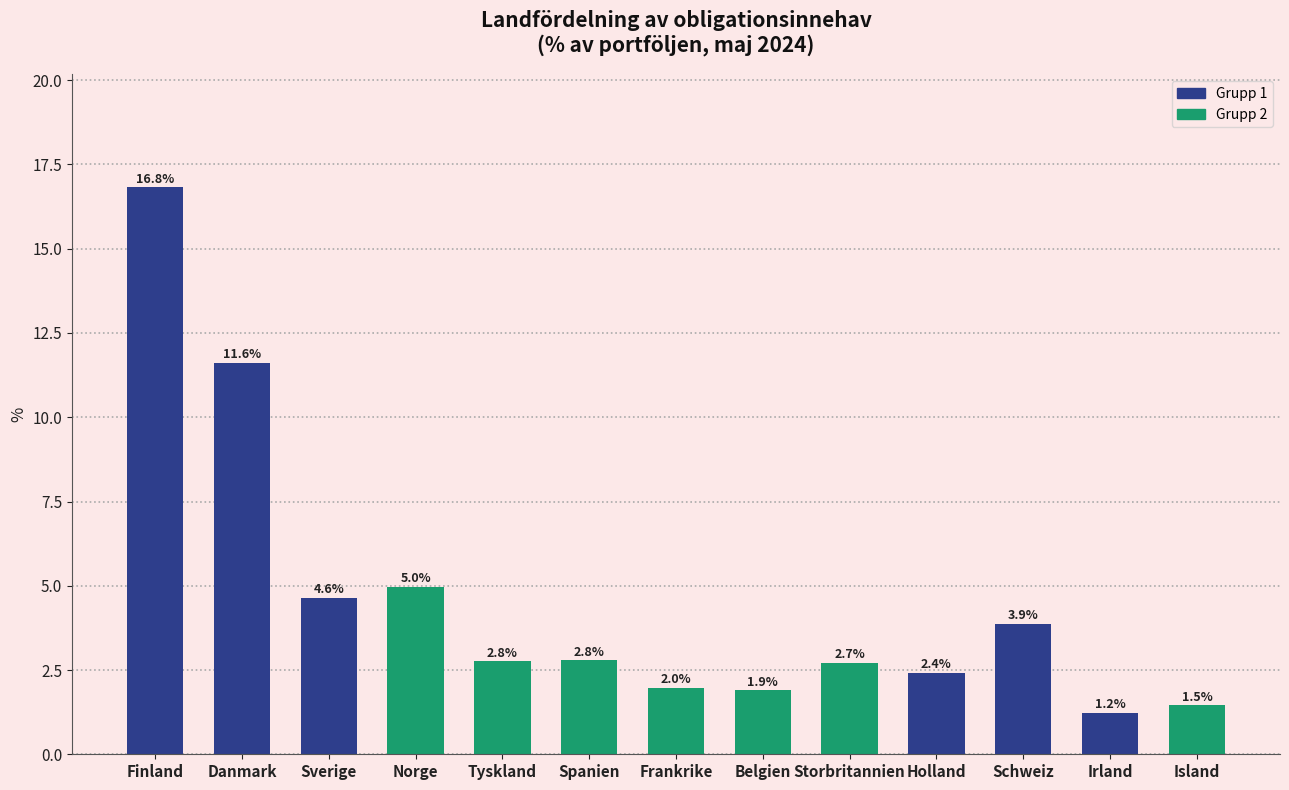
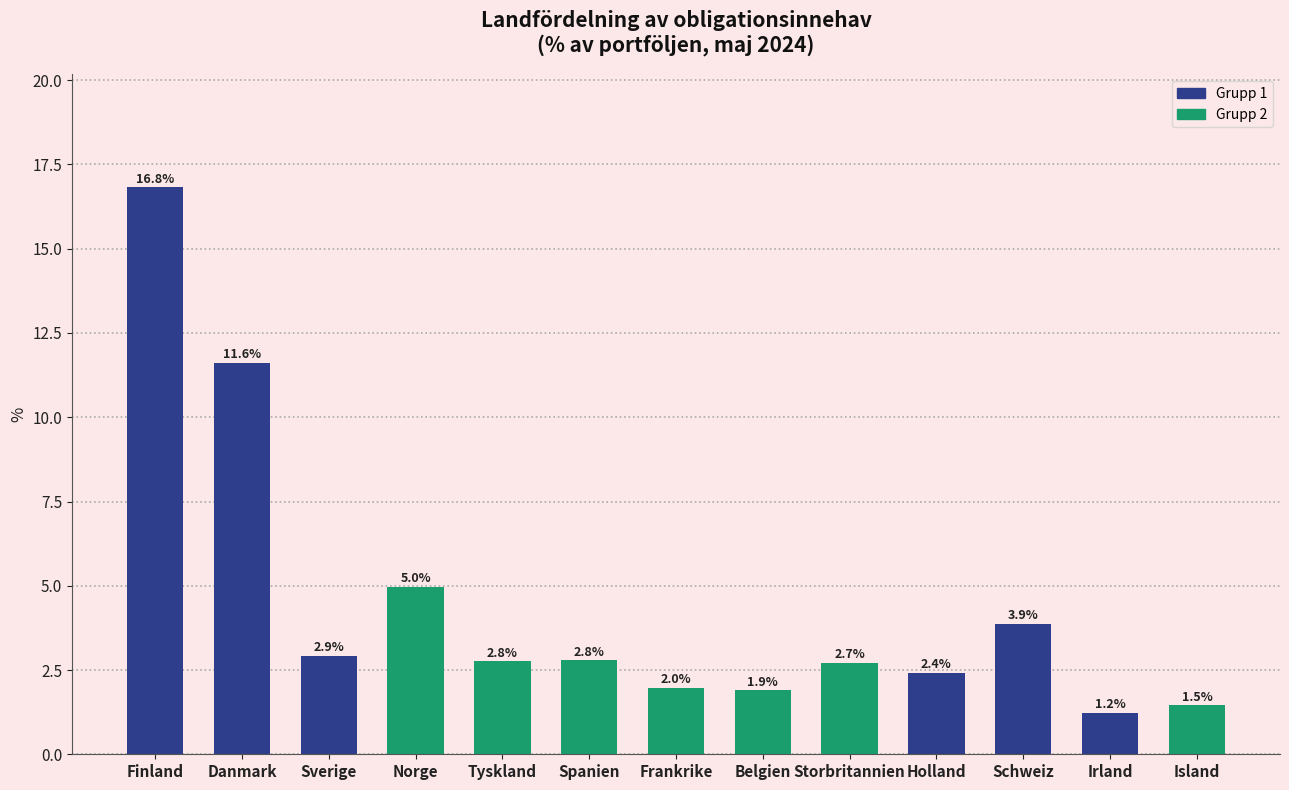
  {
    "Finland": "16.8%",
    "Danmark": "11.6%",
-   "Sverige": "4.6%",
+   "Sverige": "2.9%",
    "Norge": "5.0%",
    "Tyskland": "2.8%",
    "Spanien": "2.8%",
    "Frankrike": "2.0%",
    "Belgien": "1.9%",
    "Storbritannien": "2.7%",
    "Holland": "2.4%",
    "Schweiz": "3.9%",
    "Irland": "1.2%",
    "Island": "1.5%"
  }
